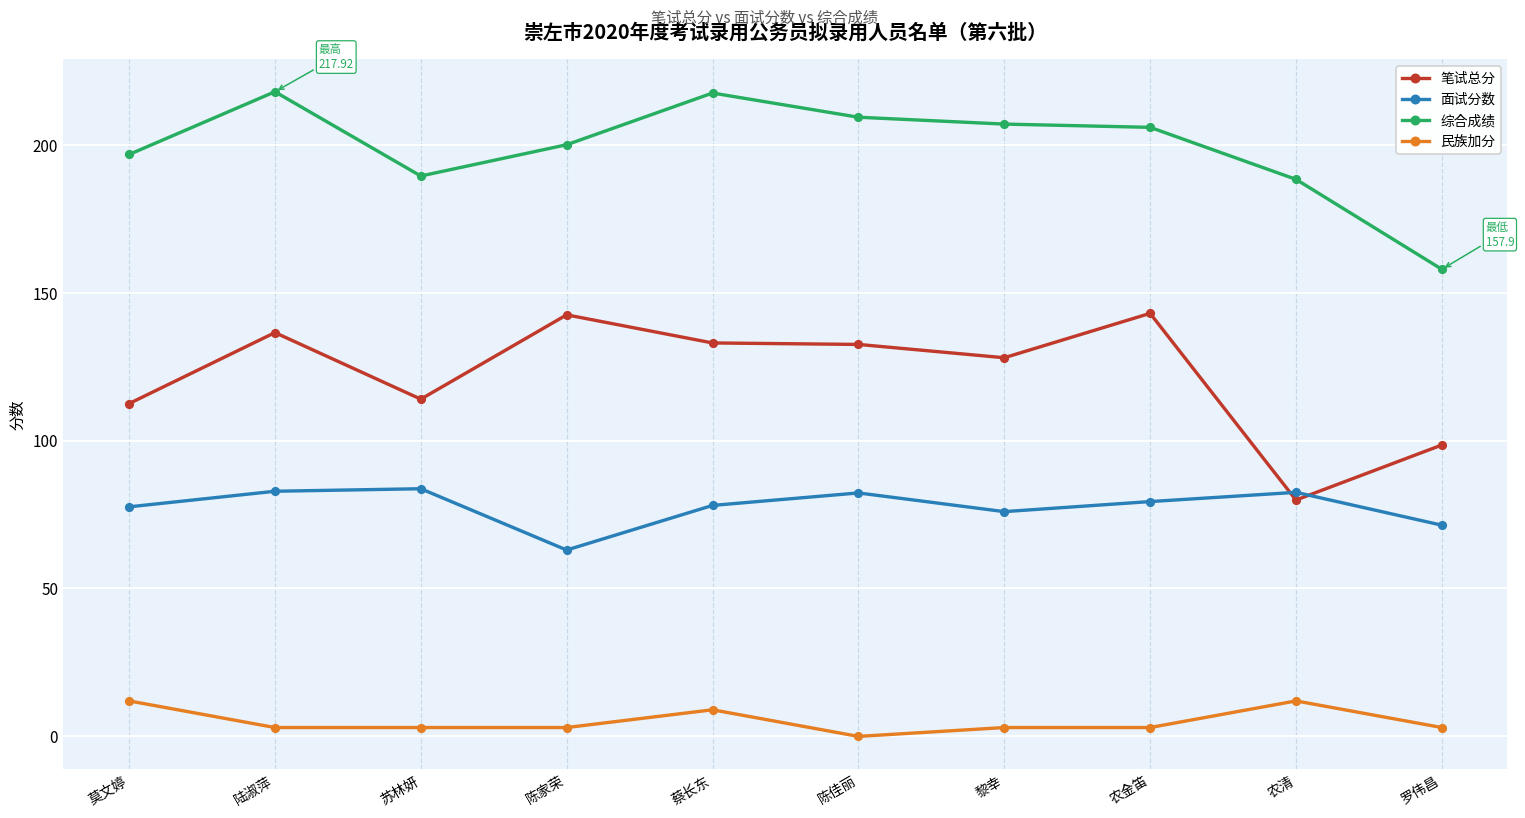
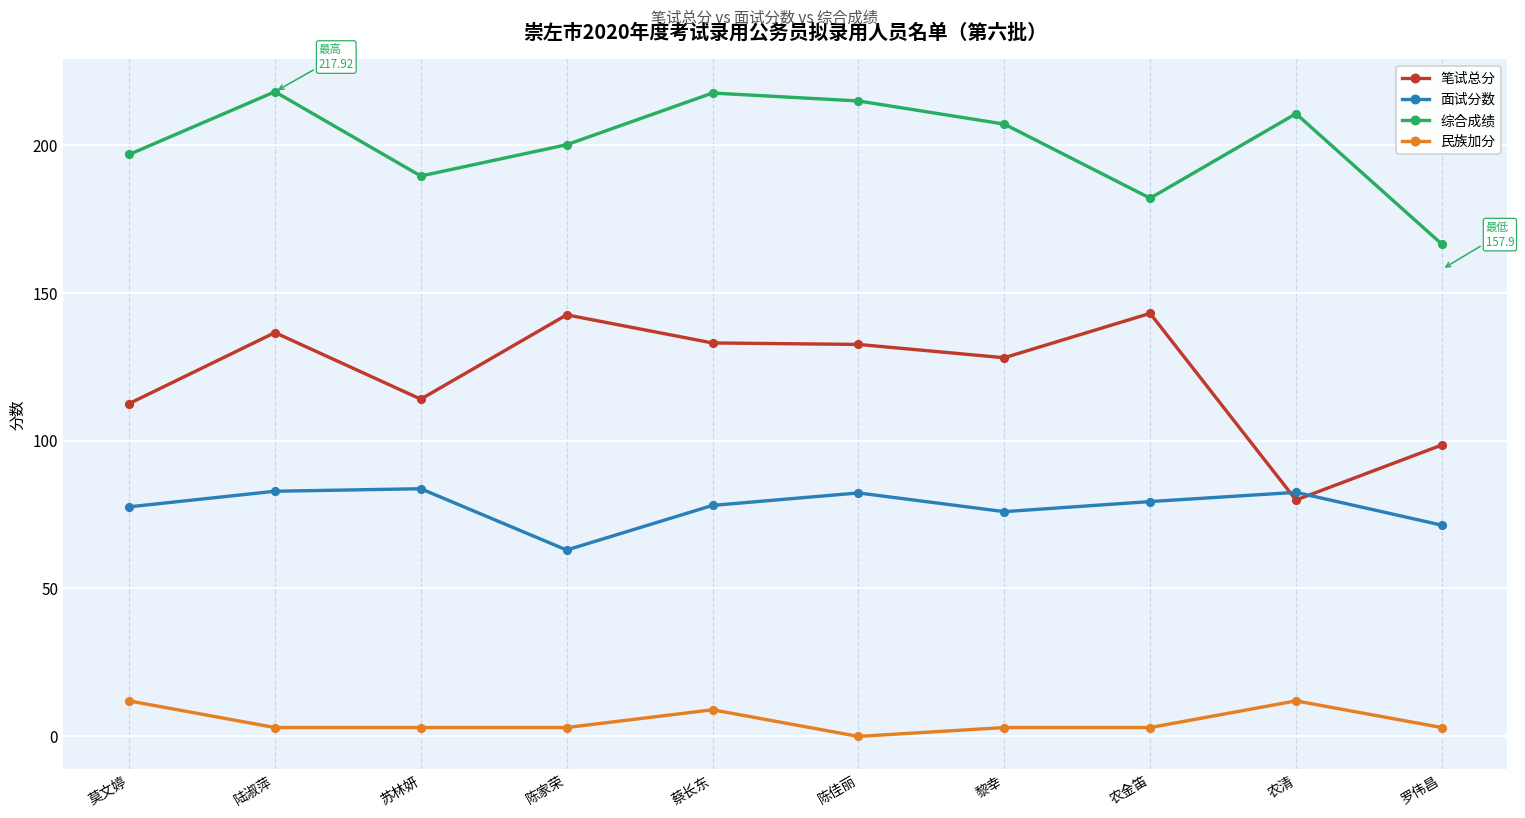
  {
    "笔试总分": {
      "莫文婷": 113,
      "陆淑萍": 137,
      "苏林妍": 114,
      "陈家荣": 143,
      "蔡长东": 133,
      "陈佳丽": 133,
      "黎幸": 128,
      "农金笛": 143,
      "农清": 80,
      "罗伟昌": 99
    },
    "面试分数": {
      "莫文婷": 78,
      "陆淑萍": 83,
      "苏林妍": 84,
      "陈家荣": 63,
      "蔡长东": 78,
      "陈佳丽": 82,
      "黎幸": 76,
      "农金笛": 79,
      "农清": 83,
      "罗伟昌": 71
    },
    "综合成绩": {
      "莫文婷": 197,
      "苏林妍": 189,
      "陈家荣": 200,
      "蔡长东": 217,
-     "陈佳丽": 209,
+     "陈佳丽": 215,
      "黎幸": 207,
-     "农金笛": 206,
-     "农清": 188,
-     "罗伟昌": 158
+     "农金笛": 182,
+     "农清": 211,
+     "罗伟昌": 166
    },
    "民族加分": {
      "莫文婷": 12,
      "陆淑萍": 3,
      "苏林妍": 3,
      "陈家荣": 3,
      "蔡长东": 9,
      "陈佳丽": 0,
      "黎幸": 3,
      "农金笛": 3,
      "农清": 12,
      "罗伟昌": 3
    }
  }
